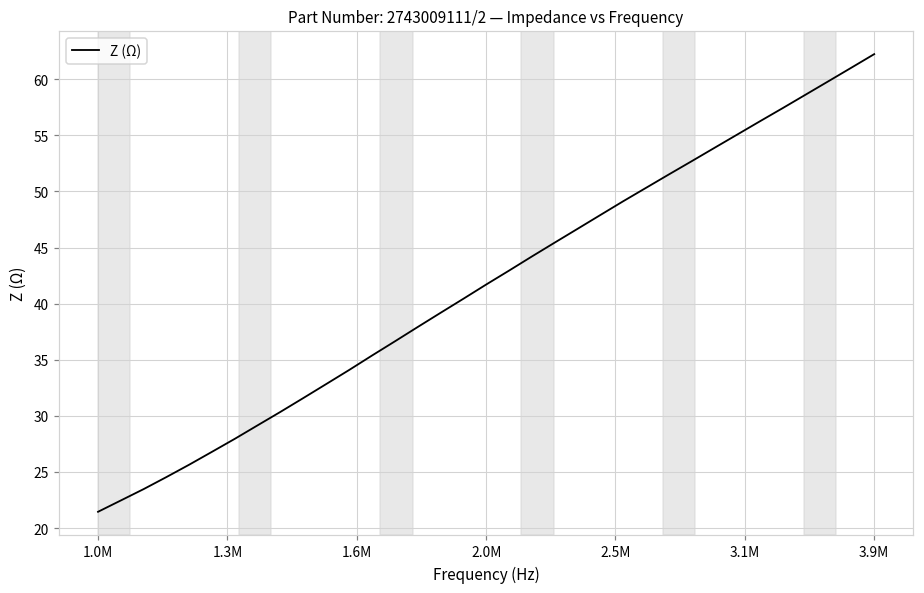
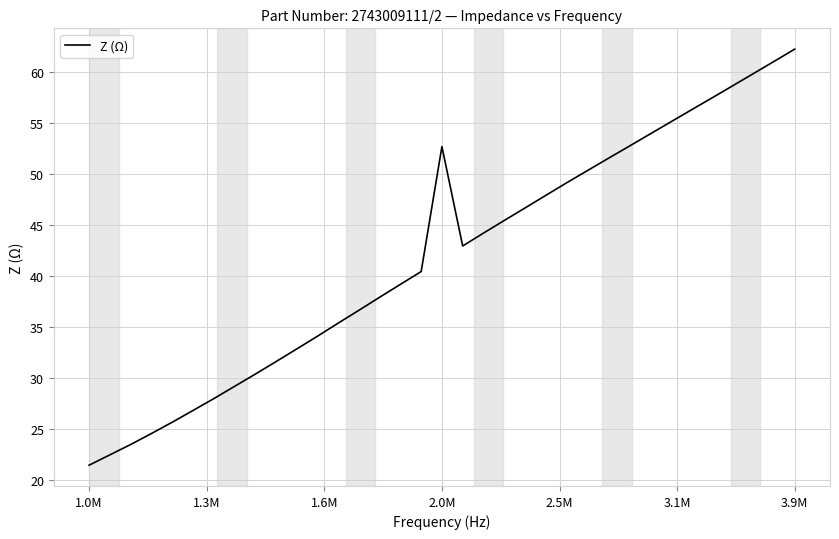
  {
    "1.0M": 21.5,
-   "2.0M": 41.7,
+   "2.0M": 52.7,
    "3.9M": 62.2
  }
